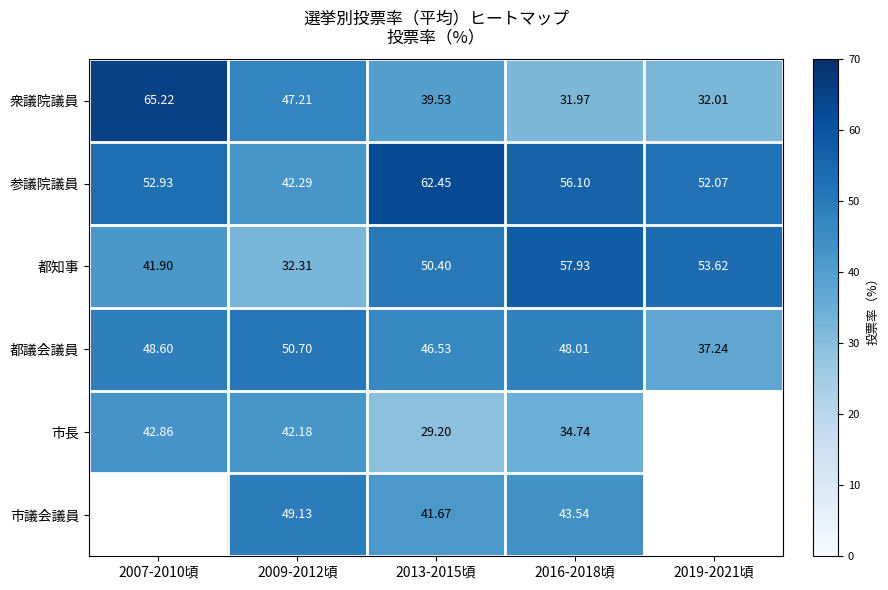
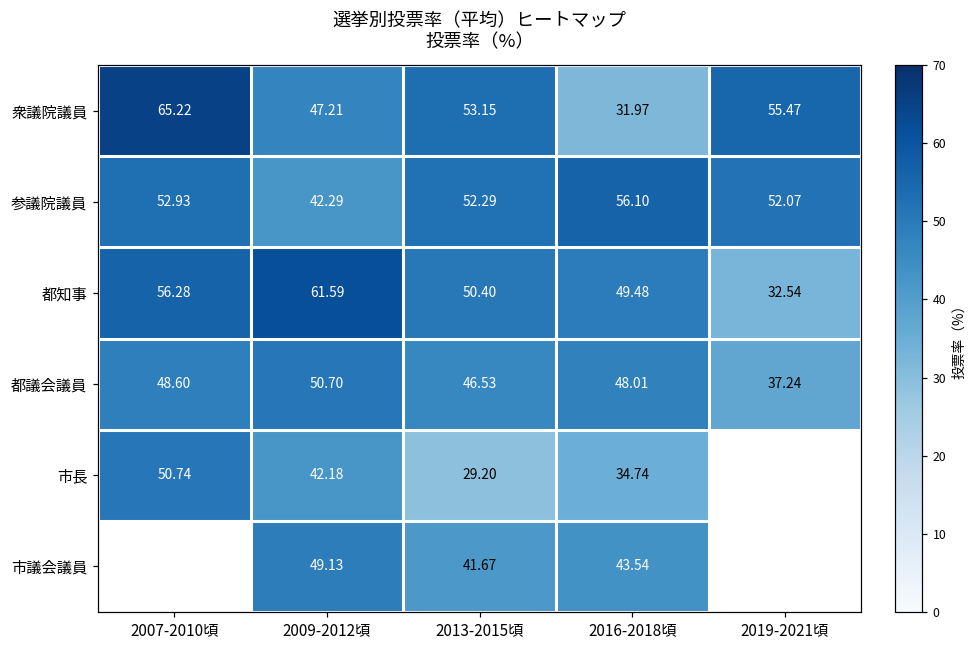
  {
    "衆議院議員": {
      "2007-2010頃": 65.22,
      "2009-2012頃": 47.21,
-     "2013-2015頃": 39.53,
+     "2013-2015頃": 53.15,
      "2016-2018頃": 31.97,
-     "2019-2021頃": 32.01
+     "2019-2021頃": 55.47
    },
    "参議院議員": {
      "2007-2010頃": 52.93,
      "2009-2012頃": 42.29,
-     "2013-2015頃": 62.45,
+     "2013-2015頃": 52.29,
      "2016-2018頃": 56.10,
      "2019-2021頃": 52.07
    },
    "都知事": {
-     "2007-2010頃": 41.90,
-     "2009-2012頃": 32.31,
+     "2007-2010頃": 56.28,
+     "2009-2012頃": 61.59,
      "2013-2015頃": 50.40,
-     "2016-2018頃": 57.93,
-     "2019-2021頃": 53.62
+     "2016-2018頃": 49.48,
+     "2019-2021頃": 32.54
    },
    "都議会議員": {
      "2007-2010頃": 48.60,
      "2009-2012頃": 50.70,
      "2013-2015頃": 46.53,
      "2016-2018頃": 48.01,
      "2019-2021頃": 37.24
    },
    "市長": {
-     "2007-2010頃": 42.86,
+     "2007-2010頃": 50.74,
      "2009-2012頃": 42.18,
      "2013-2015頃": 29.20,
      "2016-2018頃": 34.74
    },
    "市議会議員": {
      "2009-2012頃": 49.13,
      "2013-2015頃": 41.67,
      "2016-2018頃": 43.54
    }
  }
